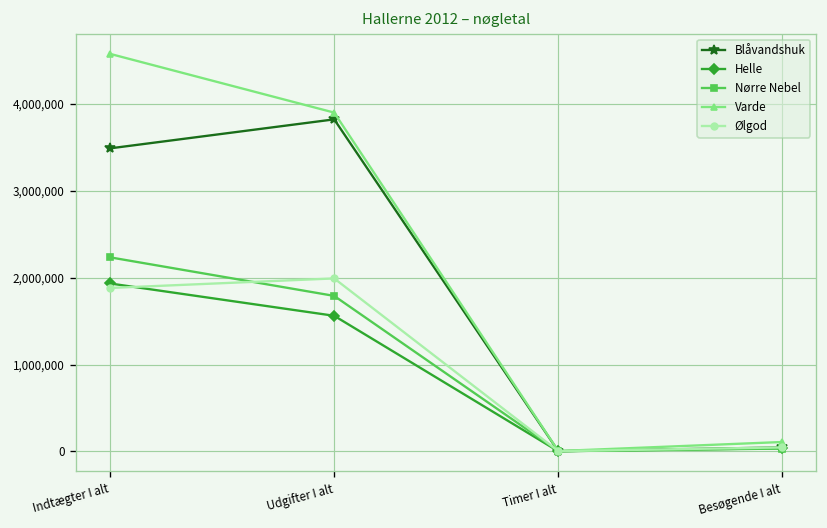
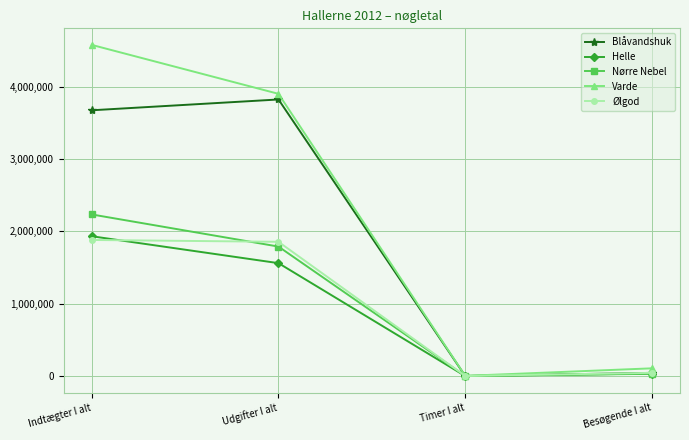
  {
    "Blåvandshuk": {
-     "Indtægter I alt": "3,500,000",
+     "Indtægter I alt": "3,700,000",
      "Udgifter I alt": "3,800,000"
    },
    "Helle": {
      "Indtægter I alt": "1,900,000",
      "Udgifter I alt": "1,600,000"
    },
    "Nørre Nebel": {
      "Indtægter I alt": "2,200,000",
      "Udgifter I alt": "1,800,000"
    },
    "Varde": {
      "Indtægter I alt": "4,600,000",
      "Udgifter I alt": "3,900,000",
      "Besøgende I alt": "100,000"
    },
    "Ølgod": {
      "Indtægter I alt": "1,900,000",
-     "Udgifter I alt": "2,000,000"
+     "Udgifter I alt": "1,900,000"
    }
  }
